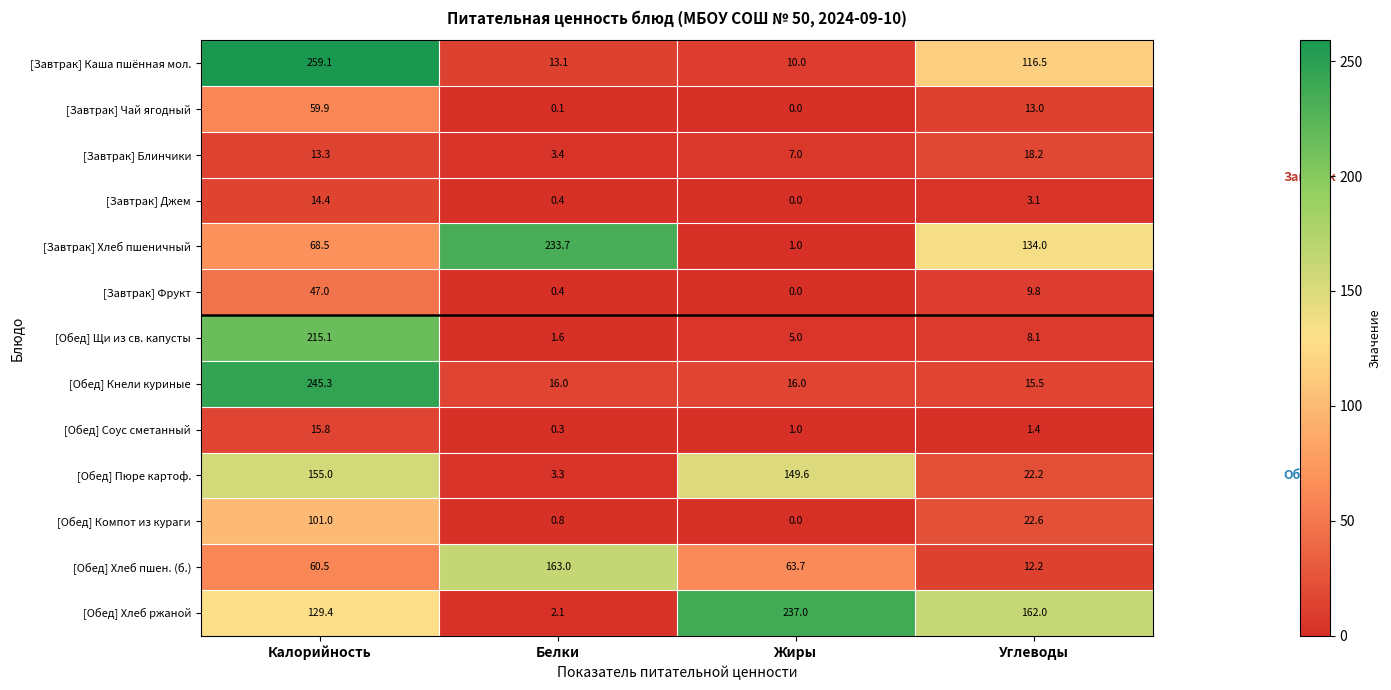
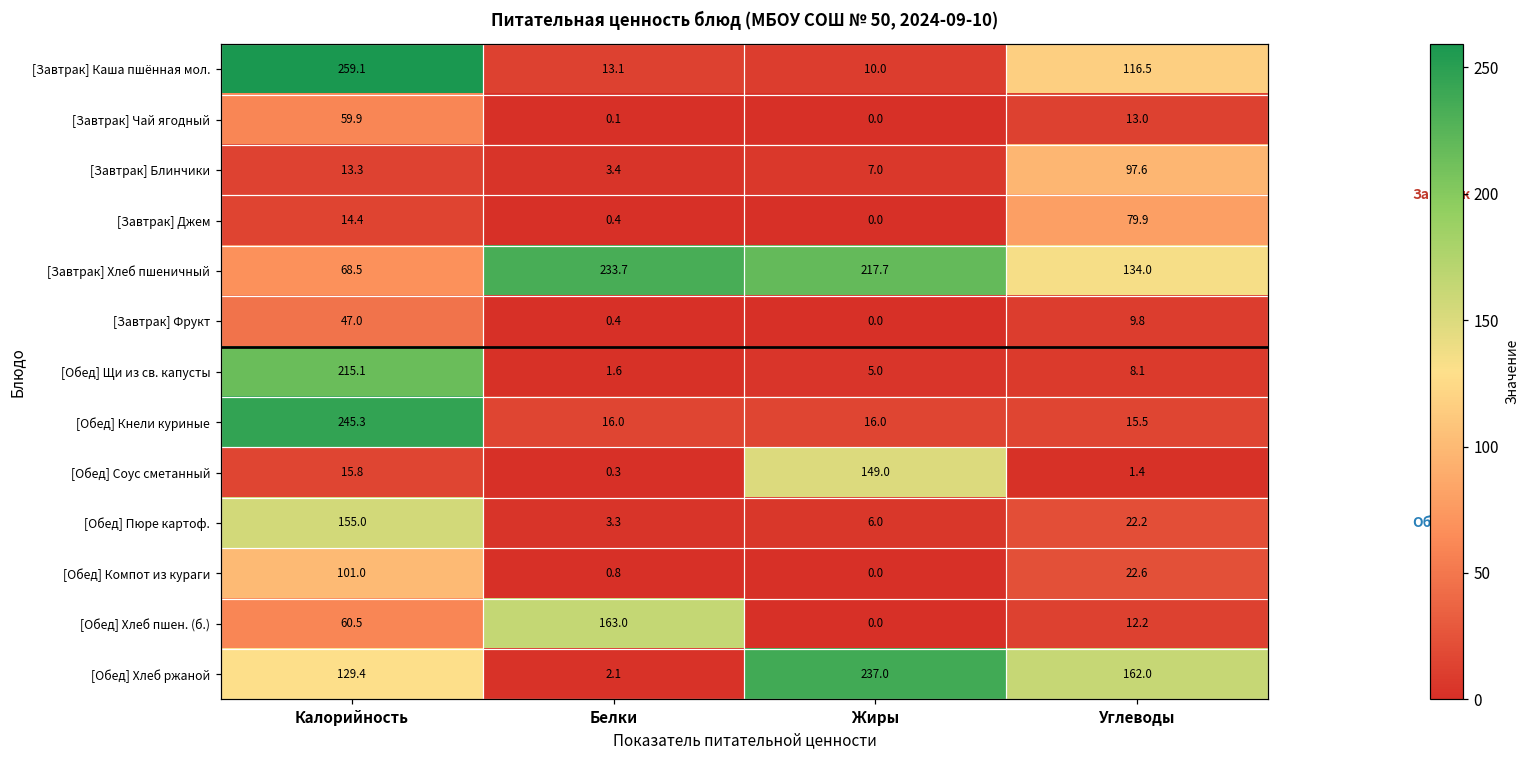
  {
    "[Завтрак] Каша пшённая мол.": {
      "Калорийность": 259.1,
      "Белки": 13.1,
      "Жиры": 10.0,
      "Углеводы": 116.5
    },
    "[Завтрак] Чай ягодный": {
      "Калорийность": 59.9,
      "Белки": 0.1,
      "Жиры": 0.0,
      "Углеводы": 13.0
    },
    "[Завтрак] Блинчики": {
      "Калорийность": 13.3,
      "Белки": 3.4,
      "Жиры": 7.0,
-     "Углеводы": 18.2
+     "Углеводы": 97.6
    },
    "[Завтрак] Джем": {
      "Калорийность": 14.4,
      "Белки": 0.4,
      "Жиры": 0.0,
-     "Углеводы": 3.1
+     "Углеводы": 79.9
    },
    "[Завтрак] Хлеб пшеничный": {
      "Калорийность": 68.5,
      "Белки": 233.7,
-     "Жиры": 1.0,
+     "Жиры": 217.7,
      "Углеводы": 134.0
    },
    "[Завтрак] Фрукт": {
      "Калорийность": 47.0,
      "Белки": 0.4,
      "Жиры": 0.0,
      "Углеводы": 9.8
    },
    "[Обед] Щи из св. капусты": {
      "Калорийность": 215.1,
      "Белки": 1.6,
      "Жиры": 5.0,
      "Углеводы": 8.1
    },
    "[Обед] Кнели куриные": {
      "Калорийность": 245.3,
      "Белки": 16.0,
      "Жиры": 16.0,
      "Углеводы": 15.5
    },
    "[Обед] Соус сметанный": {
      "Калорийность": 15.8,
      "Белки": 0.3,
-     "Жиры": 1.0,
+     "Жиры": 149.0,
      "Углеводы": 1.4
    },
    "[Обед] Пюре картоф.": {
      "Калорийность": 155.0,
      "Белки": 3.3,
-     "Жиры": 149.6,
+     "Жиры": 6.0,
      "Углеводы": 22.2
    },
    "[Обед] Компот из кураги": {
      "Калорийность": 101.0,
      "Белки": 0.8,
      "Жиры": 0.0,
      "Углеводы": 22.6
    },
    "[Обед] Хлеб пшен. (б.)": {
      "Калорийность": 60.5,
      "Белки": 163.0,
-     "Жиры": 63.7,
+     "Жиры": 0.0,
      "Углеводы": 12.2
    },
    "[Обед] Хлеб ржаной": {
      "Калорийность": 129.4,
      "Белки": 2.1,
      "Жиры": 237.0,
      "Углеводы": 162.0
    }
  }
